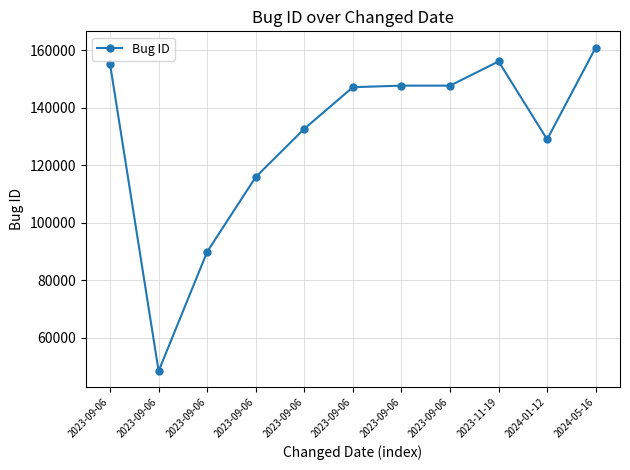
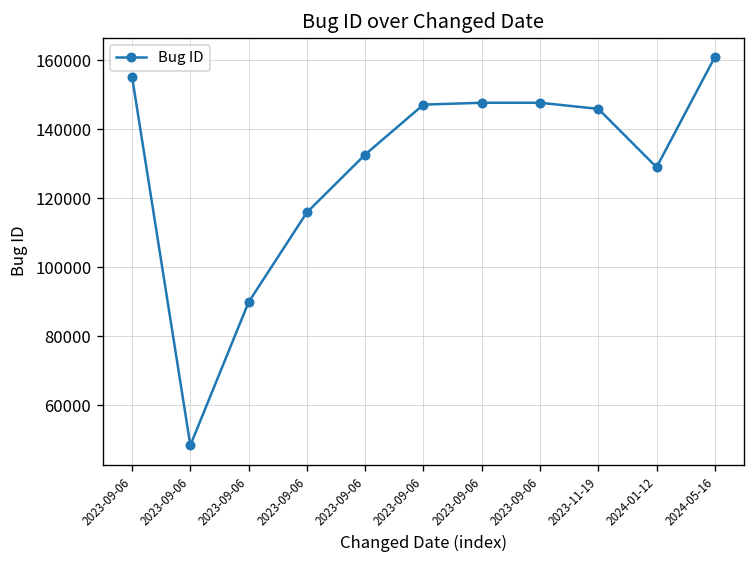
  {
-   "2023-11-19": 156000,
+   "2023-11-19": 146000,
    "2024-01-12": 129000,
    "2024-05-16": 161000
  }
